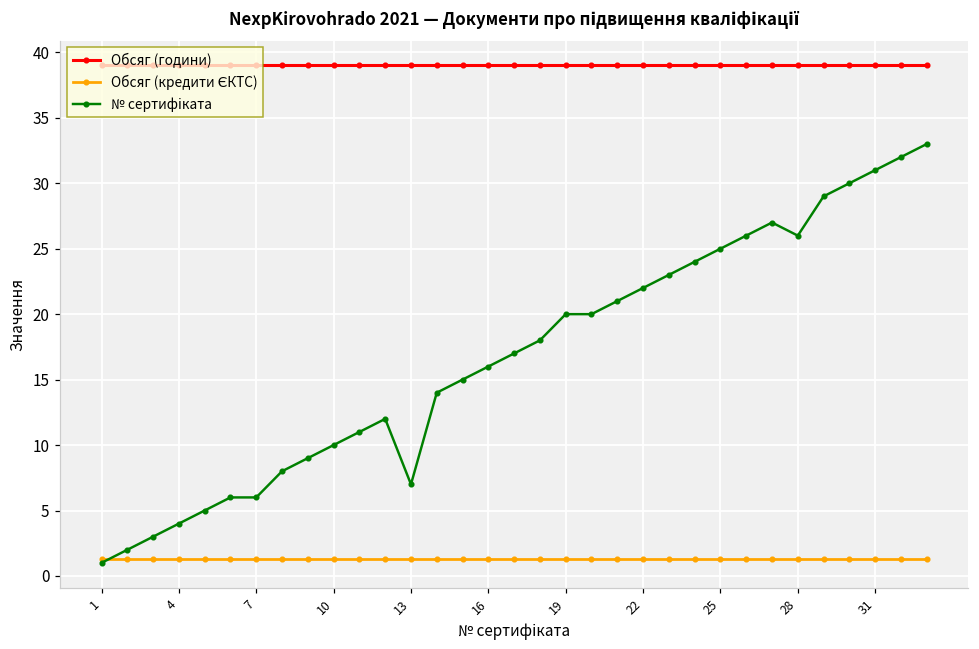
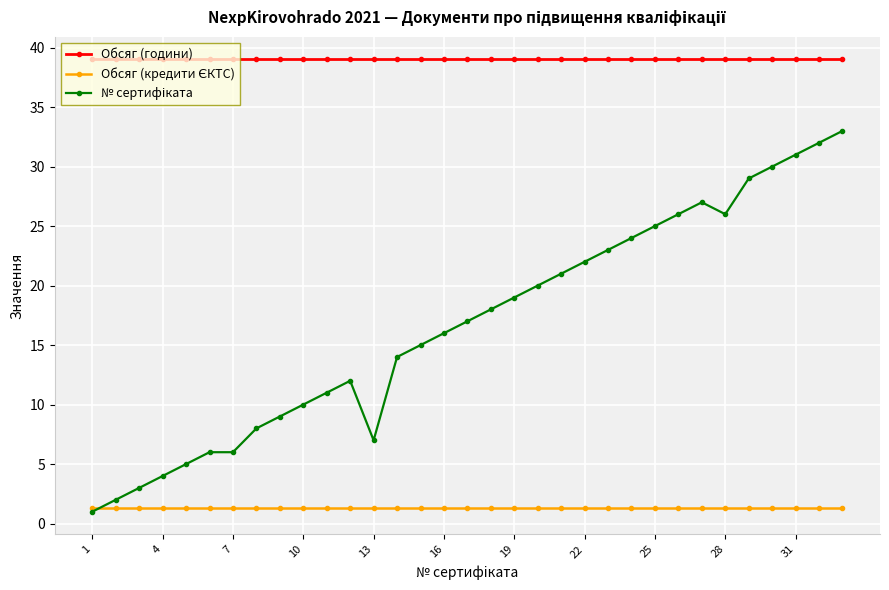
  {
    "Обсяг (години)": {
      "10": 39,
      "13": 39,
      "16": 39,
      "19": 39,
      "22": 39,
      "25": 39,
      "28": 39,
      "31": 39
    },
    "Обсяг (кредити ЄКТС)": {
      "1": 1.3,
      "4": 1.3,
      "7": 1.3,
      "10": 1.3,
      "13": 1.3,
      "16": 1.3,
      "19": 1.3,
      "22": 1.3,
      "25": 1.3,
      "28": 1.3,
      "31": 1.3
    },
    "№ сертифіката": {
      "1": 1,
      "4": 4,
      "7": 6,
      "10": 10,
      "13": 7,
      "16": 16,
-     "19": 20,
+     "19": 19,
      "22": 22,
      "25": 25,
      "28": 26,
      "31": 31
    }
  }
